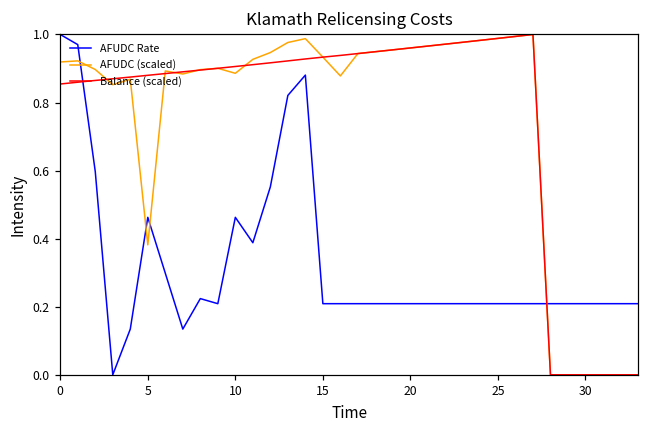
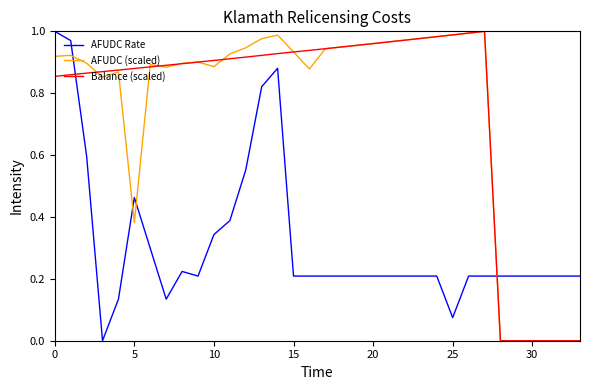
  {
    "AFUDC Rate": {
      "0": 1.00,
      "5": 0.46,
-     "10": 0.46,
+     "10": 0.34,
      "15": 0.21,
      "20": 0.21,
-     "25": 0.21,
+     "25": 0.07,
      "30": 0.21
    },
    "AFUDC (scaled)": {
      "0": 0.92,
      "5": 0.38,
      "10": 0.89
    },
    "Balance (scaled)": {
      "0": 0.85,
      "5": 0.88,
      "10": 0.91
    }
  }
